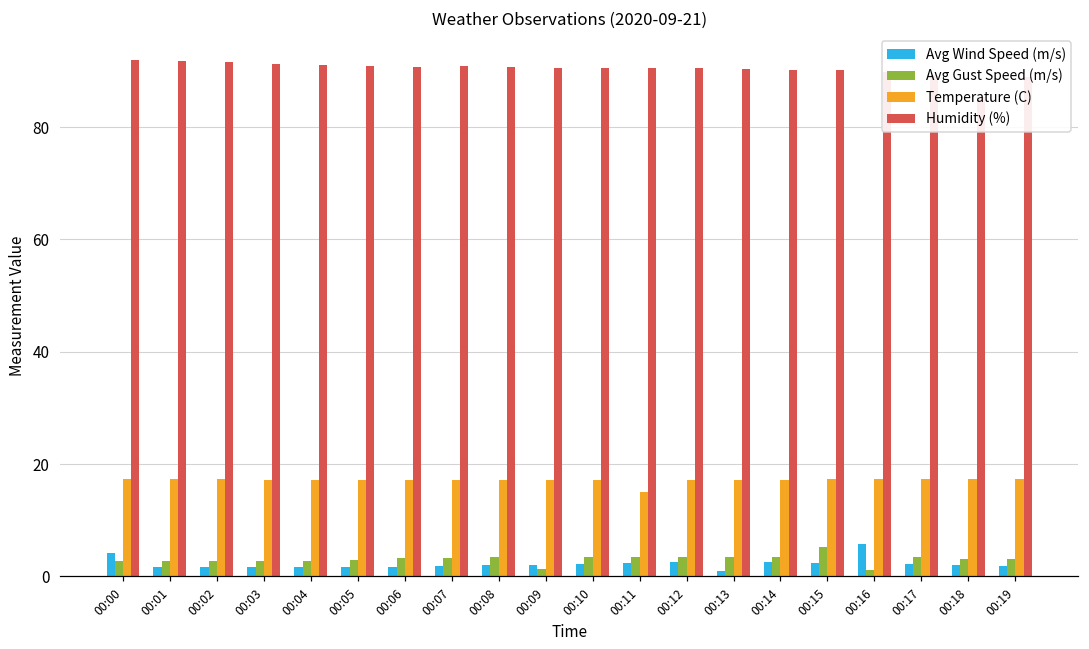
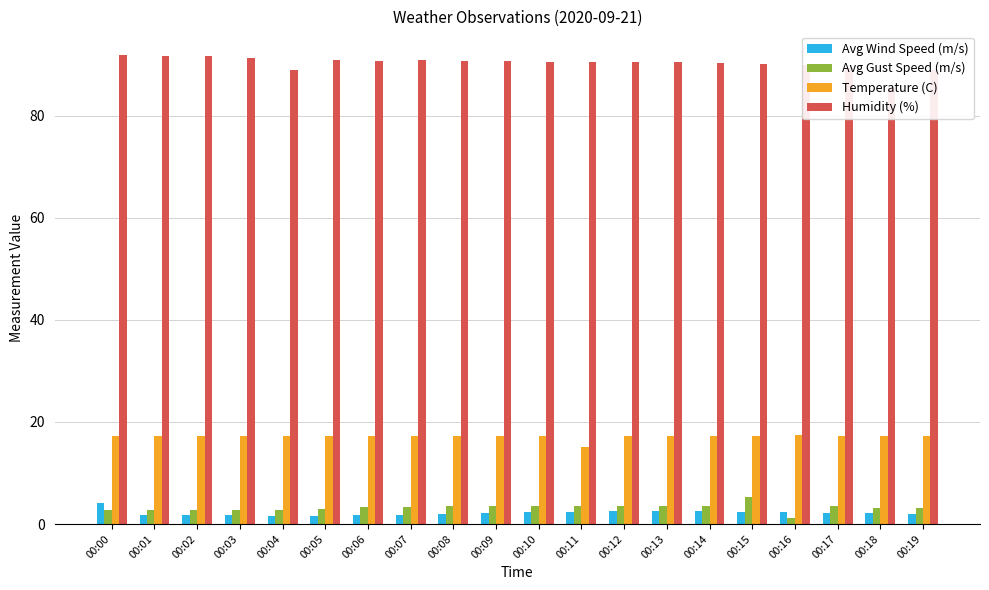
  {
    "Avg Wind Speed (m/s)": {
      "00:00": 4,
      "00:01": 2,
      "00:02": 2,
      "00:03": 2,
      "00:04": 2,
      "00:05": 2,
      "00:06": 2,
      "00:07": 2,
      "00:08": 2,
      "00:09": 2,
      "00:10": 2,
      "00:11": 2,
      "00:12": 3,
-     "00:13": 1,
+     "00:13": 3,
      "00:14": 3,
      "00:15": 2,
-     "00:16": 6,
+     "00:16": 2,
      "00:17": 2,
      "00:18": 2,
      "00:19": 2
    },
    "Avg Gust Speed (m/s)": {
      "00:00": 3,
      "00:01": 3,
      "00:02": 3,
      "00:03": 3,
      "00:04": 3,
      "00:05": 3,
      "00:06": 3,
      "00:07": 3,
      "00:08": 4,
-     "00:09": 1,
+     "00:09": 4,
      "00:10": 4,
      "00:11": 4,
      "00:12": 4,
      "00:13": 4,
      "00:14": 4,
      "00:15": 5,
      "00:16": 1,
      "00:17": 4,
      "00:18": 3,
      "00:19": 3
    },
    "Temperature (C)": {
      "00:00": 17,
      "00:01": 17,
      "00:02": 17,
      "00:03": 17,
      "00:04": 17,
      "00:05": 17,
      "00:06": 17,
      "00:07": 17,
      "00:08": 17,
      "00:09": 17,
      "00:10": 17,
      "00:11": 15,
      "00:12": 17,
      "00:13": 17,
      "00:14": 17,
      "00:15": 17,
      "00:16": 17,
      "00:17": 17,
      "00:18": 17,
      "00:19": 17
    },
    "Humidity (%)": {
      "00:00": 92,
      "00:01": 92,
      "00:02": 92,
      "00:03": 91,
-     "00:04": 91,
+     "00:04": 89,
      "00:05": 91,
      "00:06": 91,
      "00:07": 91,
      "00:08": 91,
      "00:09": 91,
      "00:10": 91,
      "00:11": 91,
      "00:12": 91,
      "00:13": 90,
      "00:14": 90,
      "00:15": 90
    }
  }
